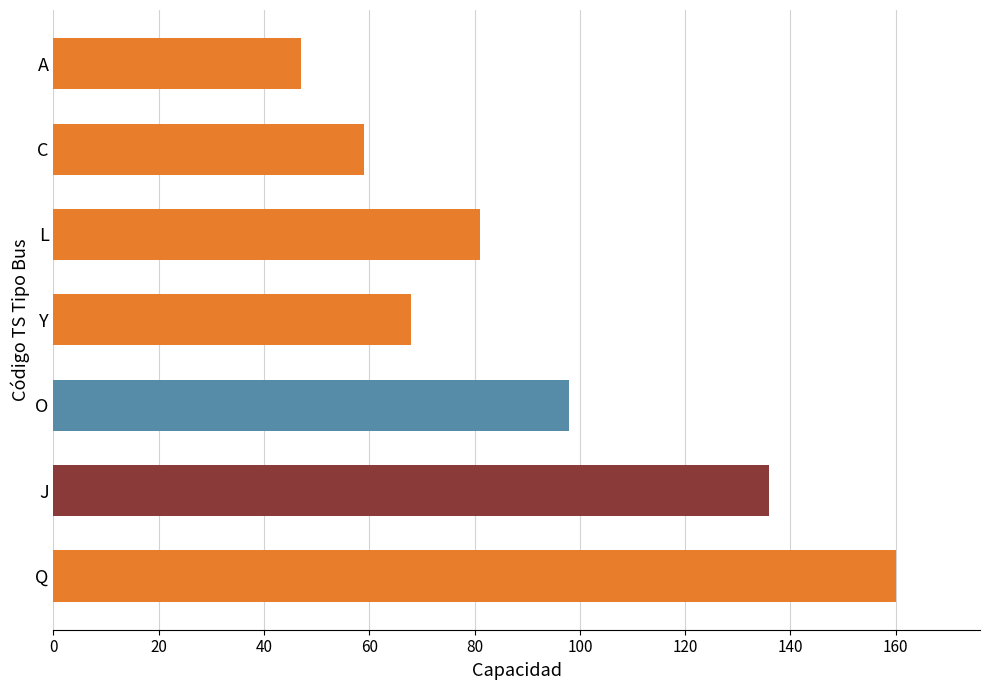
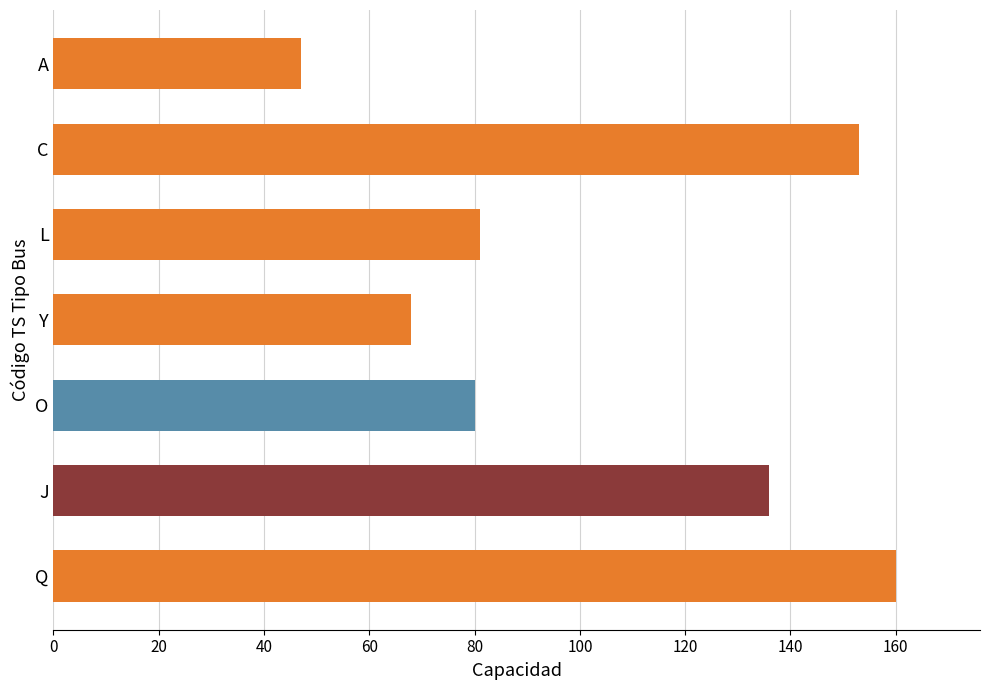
  {
    "A": 47,
-   "C": 59,
+   "C": 153,
    "L": 81,
    "Y": 68,
-   "O": 98,
+   "O": 80,
    "J": 136,
    "Q": 160
  }
